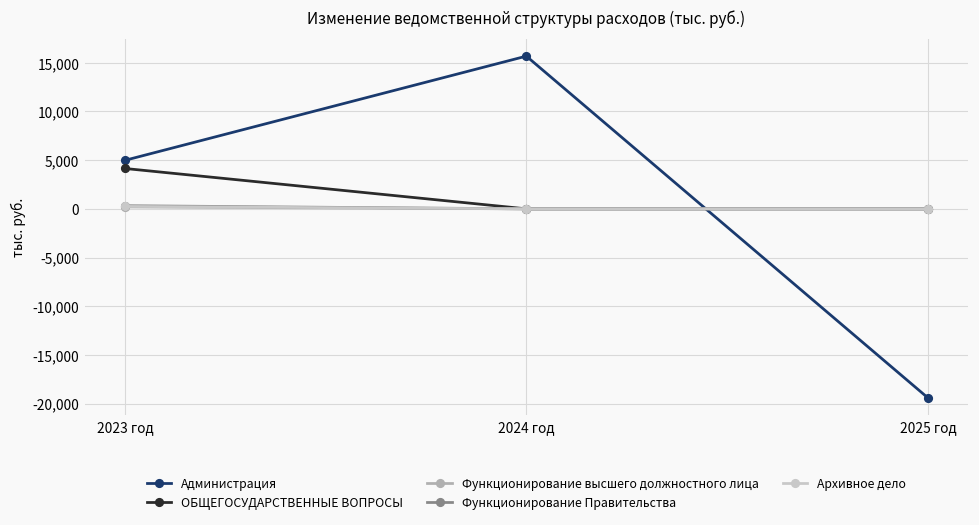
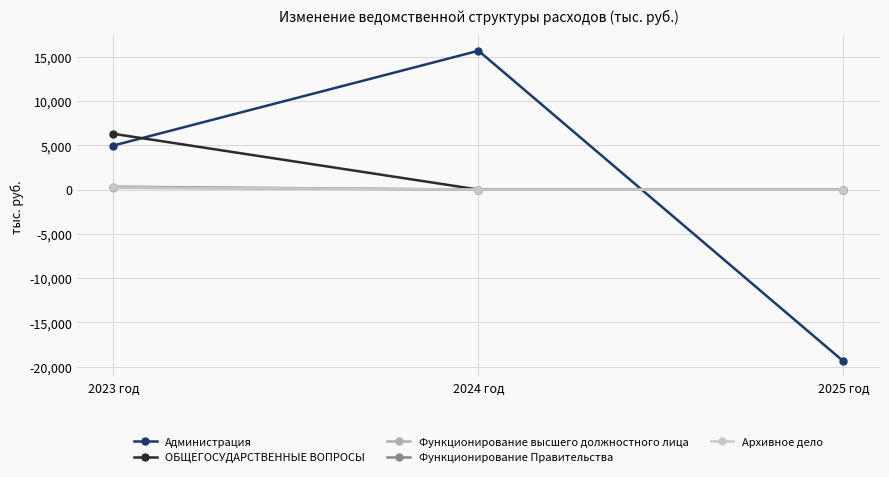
  {
    "Администрация": {
      "2023 год": "5,000",
      "2024 год": "16,000",
      "2025 год": "-19,000"
    },
    "ОБЩЕГОСУДАРСТВЕННЫЕ ВОПРОСЫ": {
-     "2023 год": "4,000"
+     "2023 год": "6,000"
    }
  }
